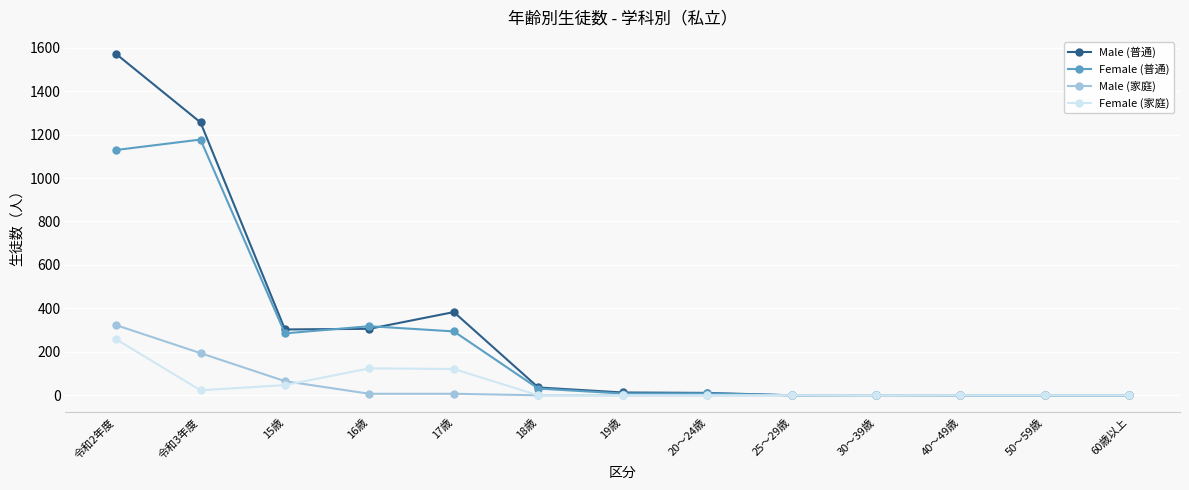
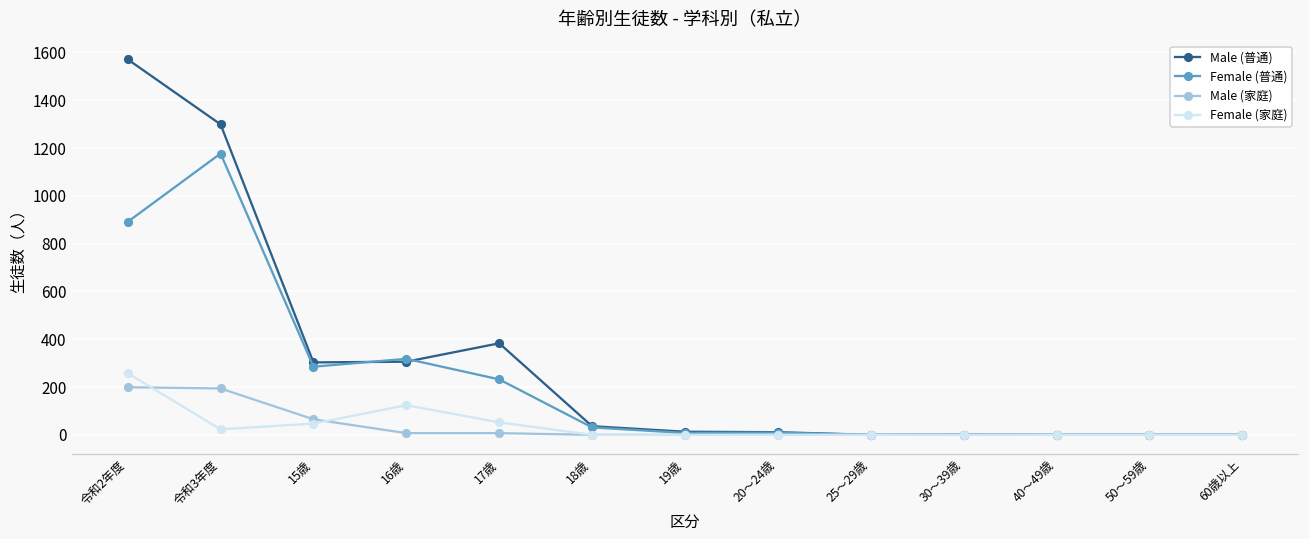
  {
    "Male (普通)": {
      "令和2年度": 1570,
-     "令和3年度": 1260,
+     "令和3年度": 1300,
      "15歳": 300,
      "16歳": 310,
      "17歳": 380
    },
    "Female (普通)": {
-     "令和2年度": 1130,
+     "令和2年度": 890,
      "令和3年度": 1180,
      "15歳": 290,
      "16歳": 320,
-     "17歳": 290
+     "17歳": 230
    },
    "Male (家庭)": {
-     "令和2年度": 320,
+     "令和2年度": 200,
      "令和3年度": 190,
      "15歳": 70,
      "16歳": 10,
      "17歳": 10
    },
    "Female (家庭)": {
      "令和2年度": 260,
      "令和3年度": 20,
      "15歳": 50,
      "16歳": 120,
-     "17歳": 120
+     "17歳": 50
    }
  }
